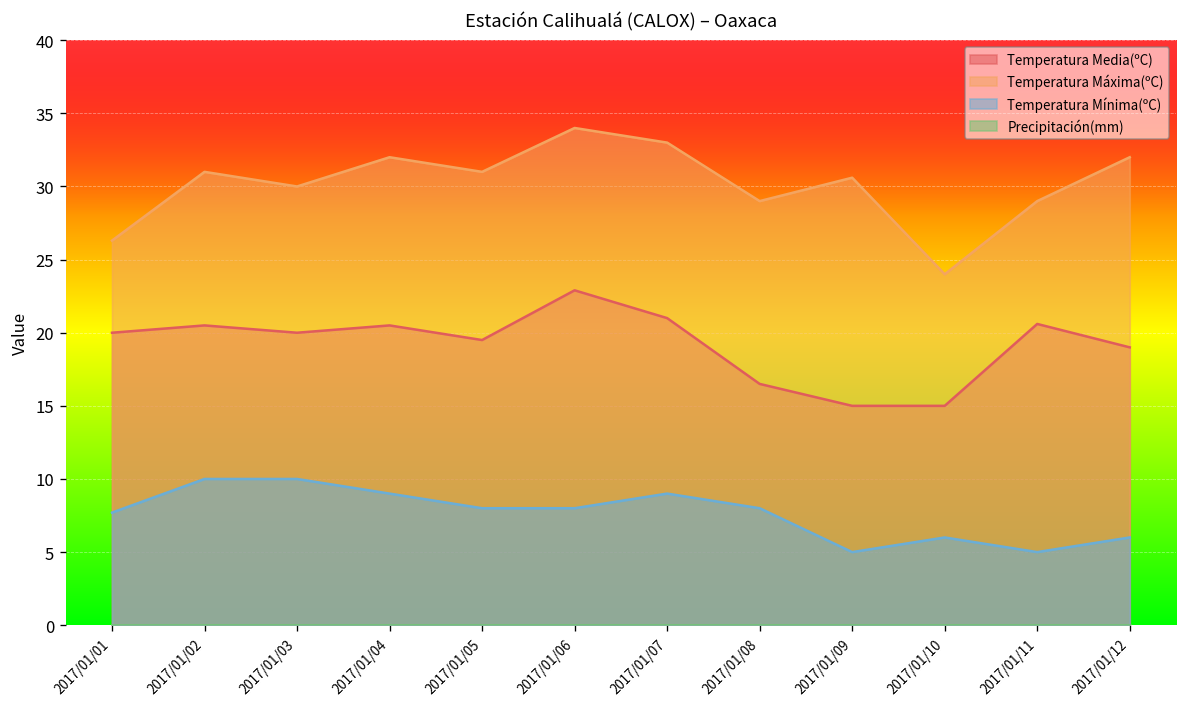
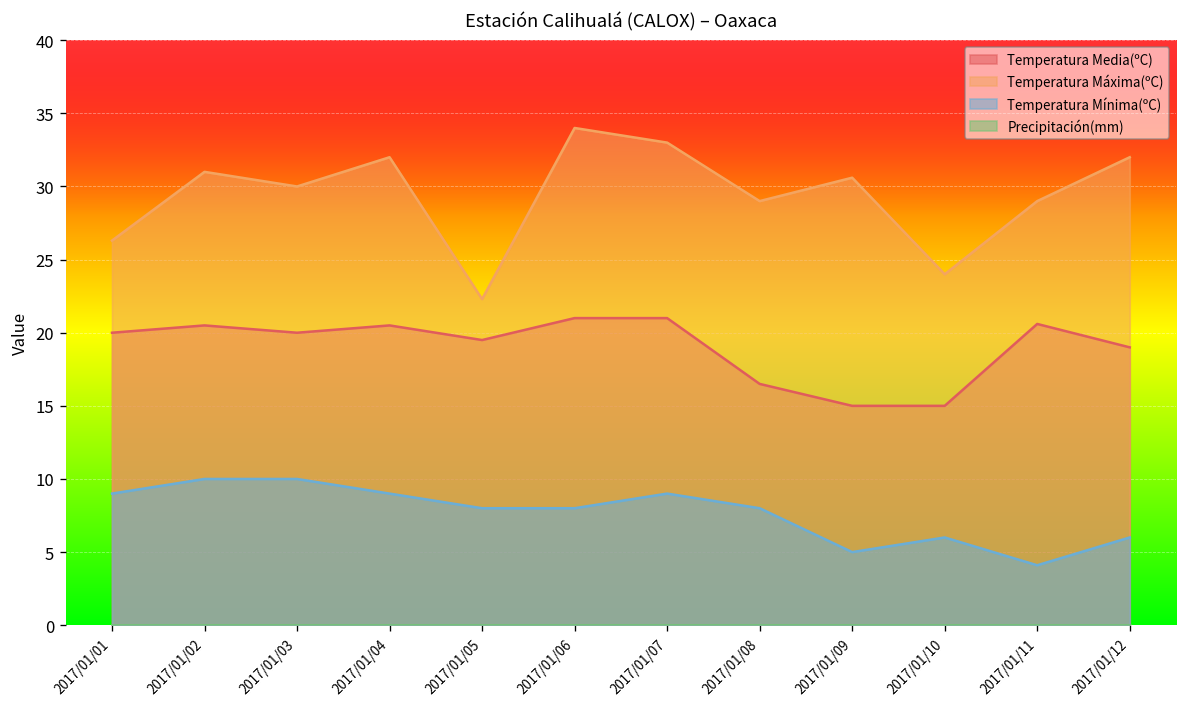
  {
    "Temperatura Media(ºC)": {
      "2017/01/01": 20.0,
      "2017/01/02": 20.5,
      "2017/01/03": 20.0,
      "2017/01/04": 20.5,
      "2017/01/05": 19.5,
-     "2017/01/06": 22.9,
+     "2017/01/06": 21.0,
      "2017/01/07": 21.0,
      "2017/01/08": 16.5,
      "2017/01/09": 15.0,
      "2017/01/10": 15.0,
      "2017/01/11": 20.6,
      "2017/01/12": 19.0
    },
    "Temperatura Máxima(ºC)": {
      "2017/01/01": 26.3,
      "2017/01/02": 31.0,
      "2017/01/03": 30.0,
      "2017/01/04": 32.0,
-     "2017/01/05": 31.0,
+     "2017/01/05": 22.3,
      "2017/01/06": 34.0,
      "2017/01/07": 33.0,
      "2017/01/08": 29.0,
      "2017/01/09": 30.6,
      "2017/01/10": 24.0,
      "2017/01/11": 29.0,
      "2017/01/12": 32.0
    },
    "Temperatura Mínima(ºC)": {
-     "2017/01/01": 7.7,
+     "2017/01/01": 9.0,
      "2017/01/02": 10.0,
      "2017/01/03": 10.0,
      "2017/01/04": 9.0,
      "2017/01/05": 8.0,
      "2017/01/06": 8.0,
      "2017/01/07": 9.0,
      "2017/01/08": 8.0,
      "2017/01/09": 5.0,
      "2017/01/10": 6.0,
-     "2017/01/11": 5.0,
+     "2017/01/11": 4.1,
      "2017/01/12": 6.0
    },
    "Precipitación(mm)": {
      "2017/01/01": 0.0,
      "2017/01/02": 0.0,
      "2017/01/03": 0.0,
      "2017/01/04": 0.0,
      "2017/01/05": 0.0,
      "2017/01/06": 0.0,
      "2017/01/07": 0.0,
      "2017/01/08": 0.0,
      "2017/01/09": 0.0,
      "2017/01/10": 0.0,
      "2017/01/11": 0.0,
      "2017/01/12": 0.0
    }
  }
